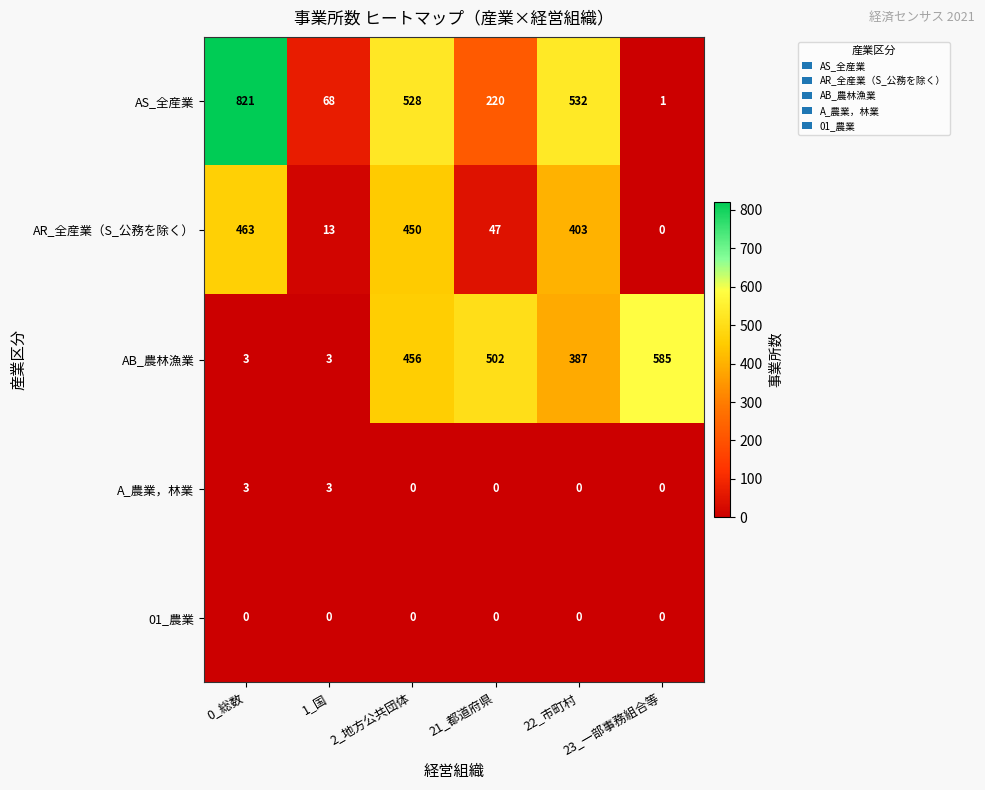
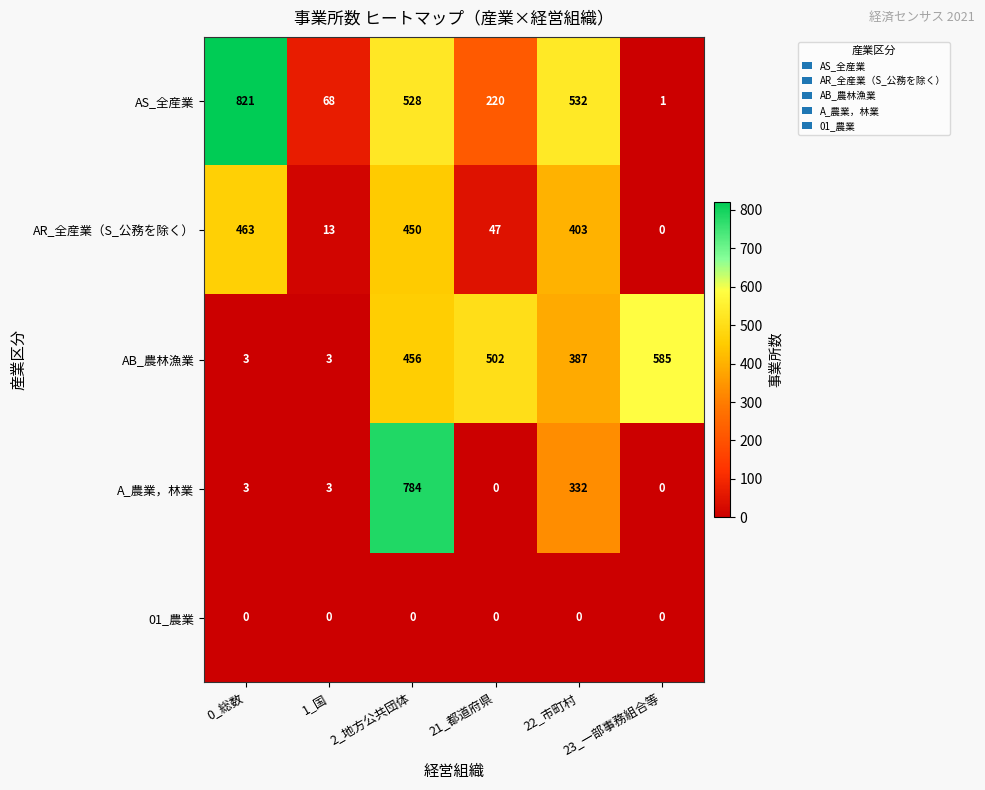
  {
    "AS_全産業": {
      "0_総数": 821,
      "1_国": 68,
      "2_地方公共団体": 528,
      "21_都道府県": 220,
      "22_市町村": 532,
      "23_一部事務組合等": 1
    },
    "AR_全産業（S_公務を除く）": {
      "0_総数": 463,
      "1_国": 13,
      "2_地方公共団体": 450,
      "21_都道府県": 47,
      "22_市町村": 403,
      "23_一部事務組合等": 0
    },
    "AB_農林漁業": {
      "0_総数": 3,
      "1_国": 3,
      "2_地方公共団体": 456,
      "21_都道府県": 502,
      "22_市町村": 387,
      "23_一部事務組合等": 585
    },
    "A_農業，林業": {
      "0_総数": 3,
      "1_国": 3,
-     "2_地方公共団体": 0,
+     "2_地方公共団体": 784,
      "21_都道府県": 0,
-     "22_市町村": 0,
+     "22_市町村": 332,
      "23_一部事務組合等": 0
    },
    "01_農業": {
      "0_総数": 0,
      "1_国": 0,
      "2_地方公共団体": 0,
      "21_都道府県": 0,
      "22_市町村": 0,
      "23_一部事務組合等": 0
    }
  }
